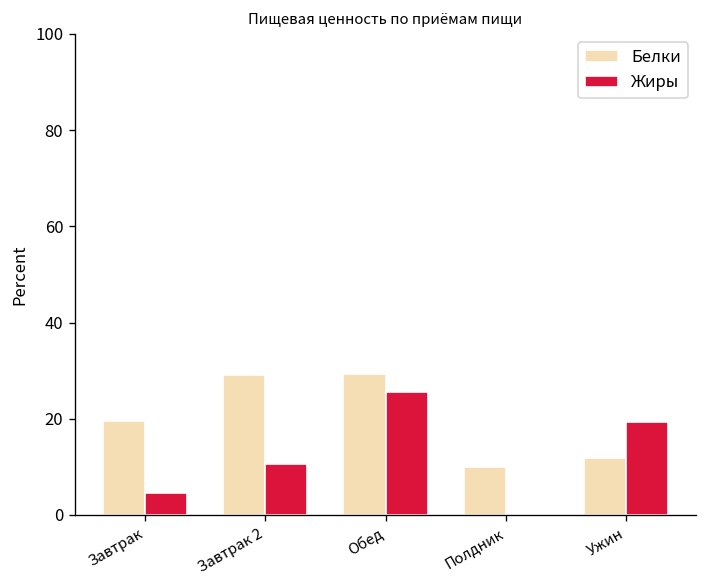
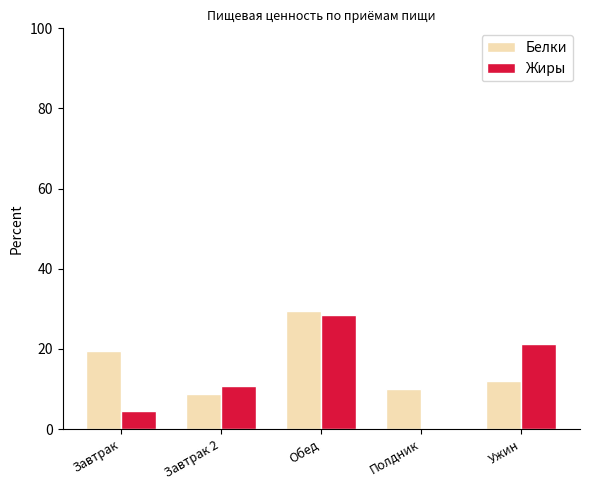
  {
    "Белки": {
      "Завтрак": 19,
-     "Завтрак 2": 29,
+     "Завтрак 2": 9,
      "Обед": 29,
      "Полдник": 10,
      "Ужин": 12
    },
    "Жиры": {
      "Завтрак": 5,
      "Завтрак 2": 11,
-     "Обед": 26,
+     "Обед": 29,
      "Полдник": 0,
-     "Ужин": 19
+     "Ужин": 21
    }
  }
